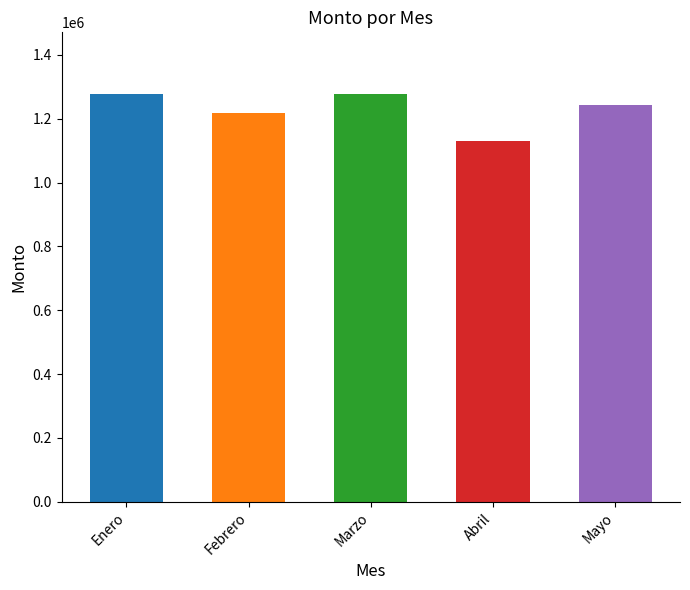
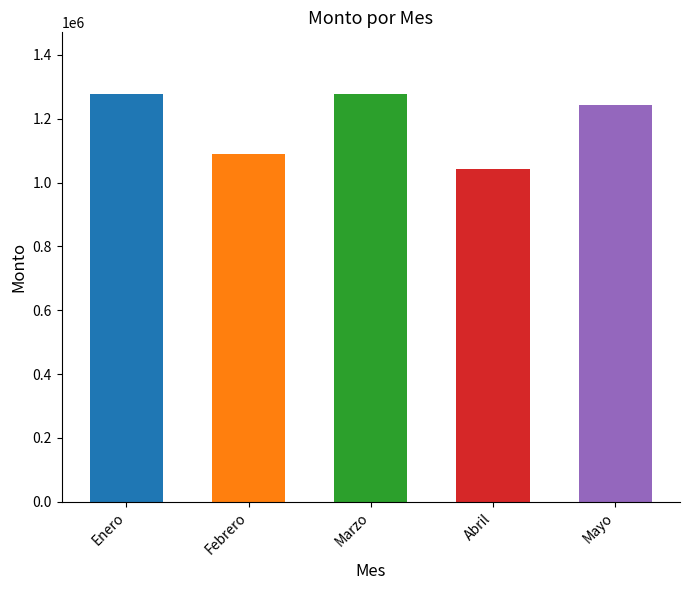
  {
    "Enero": 1280000,
-   "Febrero": 1220000,
+   "Febrero": 1090000,
    "Marzo": 1280000,
-   "Abril": 1130000,
+   "Abril": 1040000,
    "Mayo": 1240000
  }
